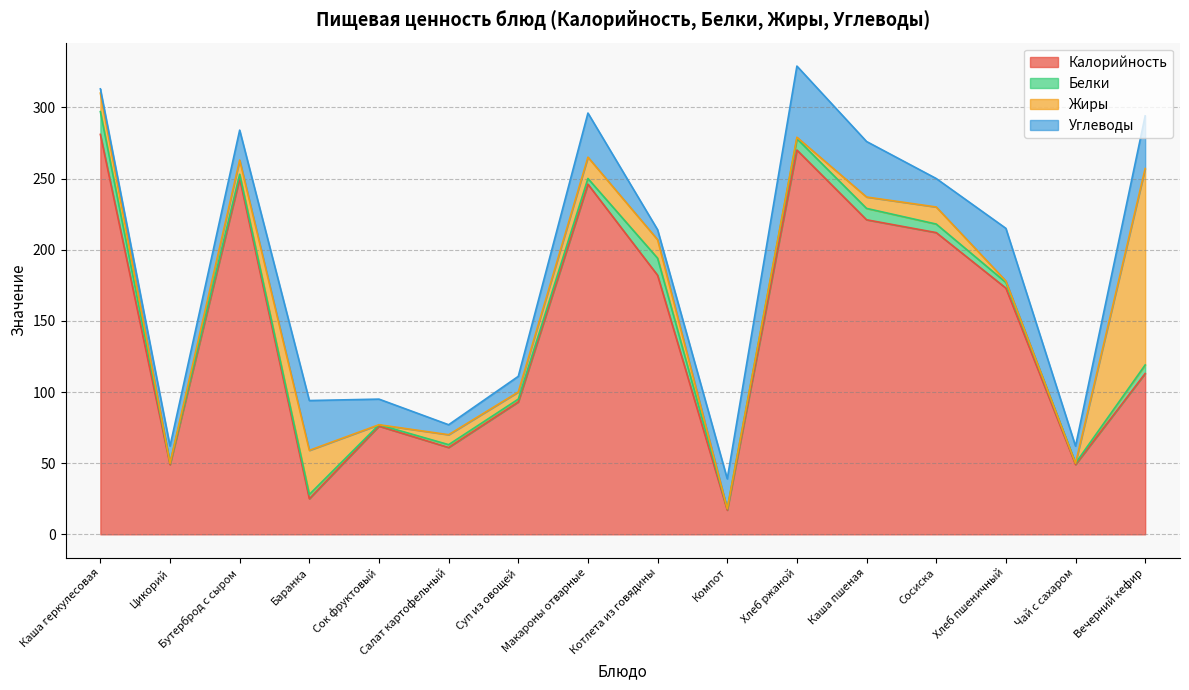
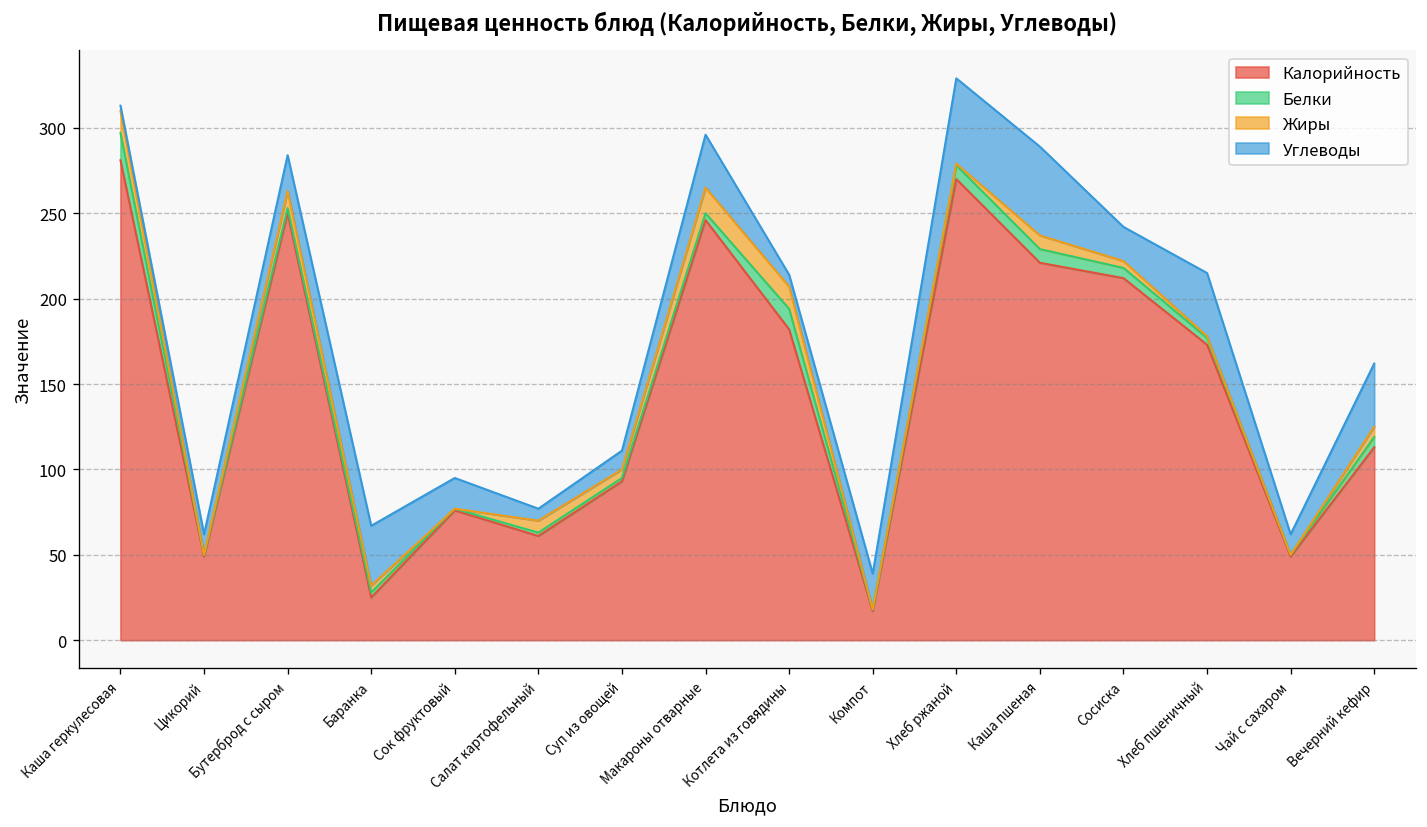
  {
    "Калорийность": {
      "Каша геркулесовая": 281,
      "Бутерброд с сыром": 250,
      "Баранка": 25,
      "Салат картофельный": 61,
      "Суп из овощей": 93,
      "Макароны отварные": 246,
      "Котлета из говядины": 182,
      "Хлеб ржаной": 270,
      "Каша пшеная": 221,
      "Сосиска": 212,
      "Хлеб пшеничный": 173,
      "Вечерний кефир": 113
    },
    "Белки": {
      "Каша геркулесовая": 16,
      "Бутерброд с сыром": 3,
      "Баранка": 3,
      "Салат картофельный": 2,
      "Суп из овощей": 2,
      "Макароны отварные": 4,
      "Котлета из говядины": 12,
      "Каша пшеная": 8,
      "Сосиска": 6,
      "Вечерний кефир": 6
    },
    "Жиры": {
      "Каша геркулесовая": 13,
      "Бутерброд с сыром": 10,
-     "Баранка": 31,
+     "Баранка": 4,
      "Салат картофельный": 7,
      "Суп из овощей": 5,
      "Макароны отварные": 15,
      "Котлета из говядины": 13,
      "Каша пшеная": 8,
-     "Сосиска": 12,
-     "Вечерний кефир": 138
+     "Сосиска": 4,
+     "Вечерний кефир": 6
    },
    "Углеводы": {
      "Каша геркулесовая": 3,
      "Цикорий": 12,
      "Бутерброд с сыром": 21,
      "Баранка": 35,
      "Сок фруктовый": 18,
      "Салат картофельный": 7,
      "Суп из овощей": 11,
      "Макароны отварные": 31,
      "Котлета из говядины": 7,
      "Компот": 21,
      "Хлеб ржаной": 50,
-     "Каша пшеная": 39,
+     "Каша пшеная": 52,
      "Сосиска": 20,
      "Хлеб пшеничный": 37,
      "Чай с сахаром": 12
    }
  }
